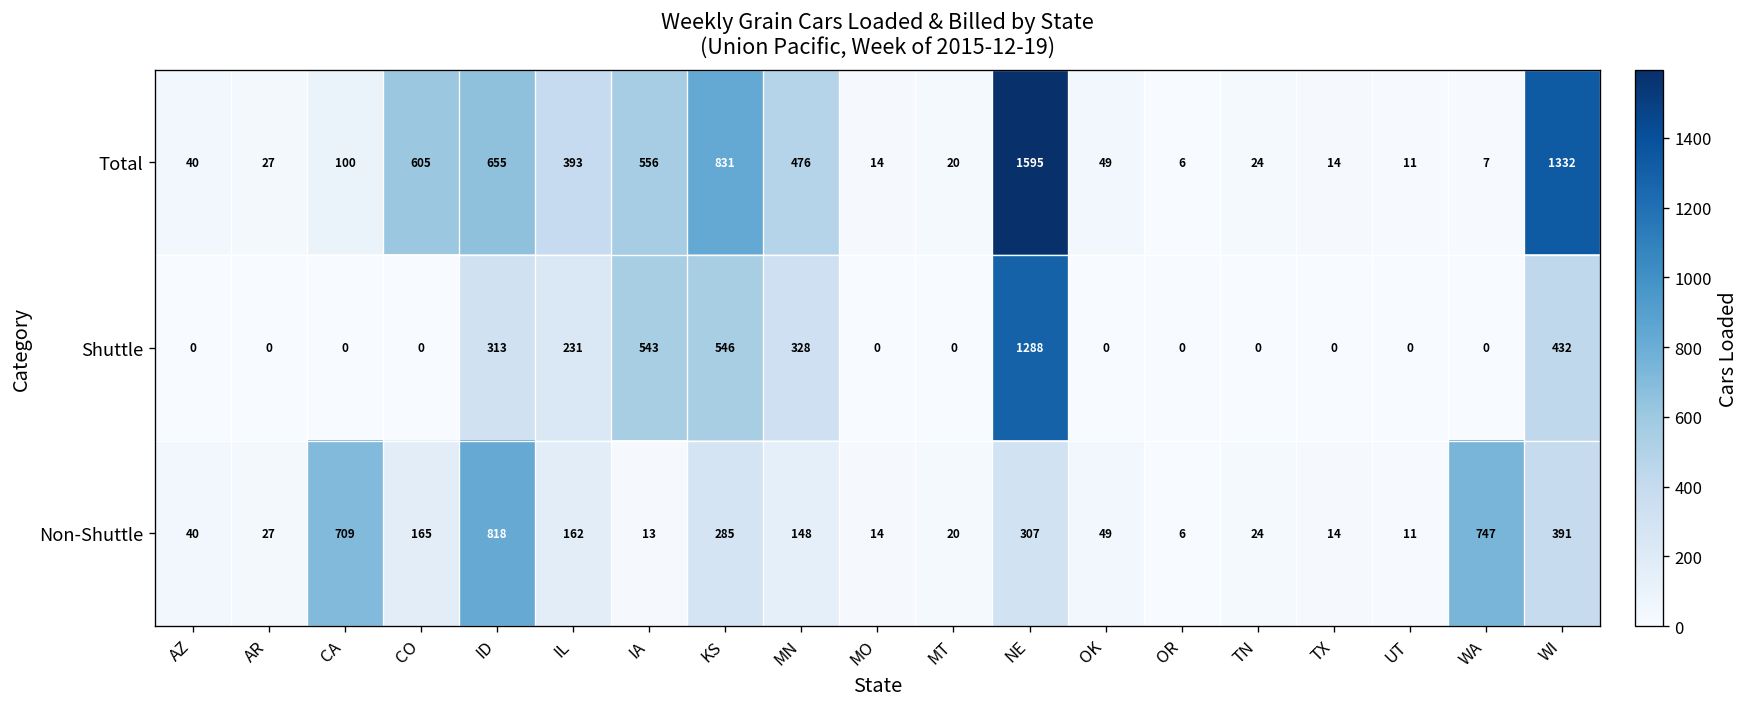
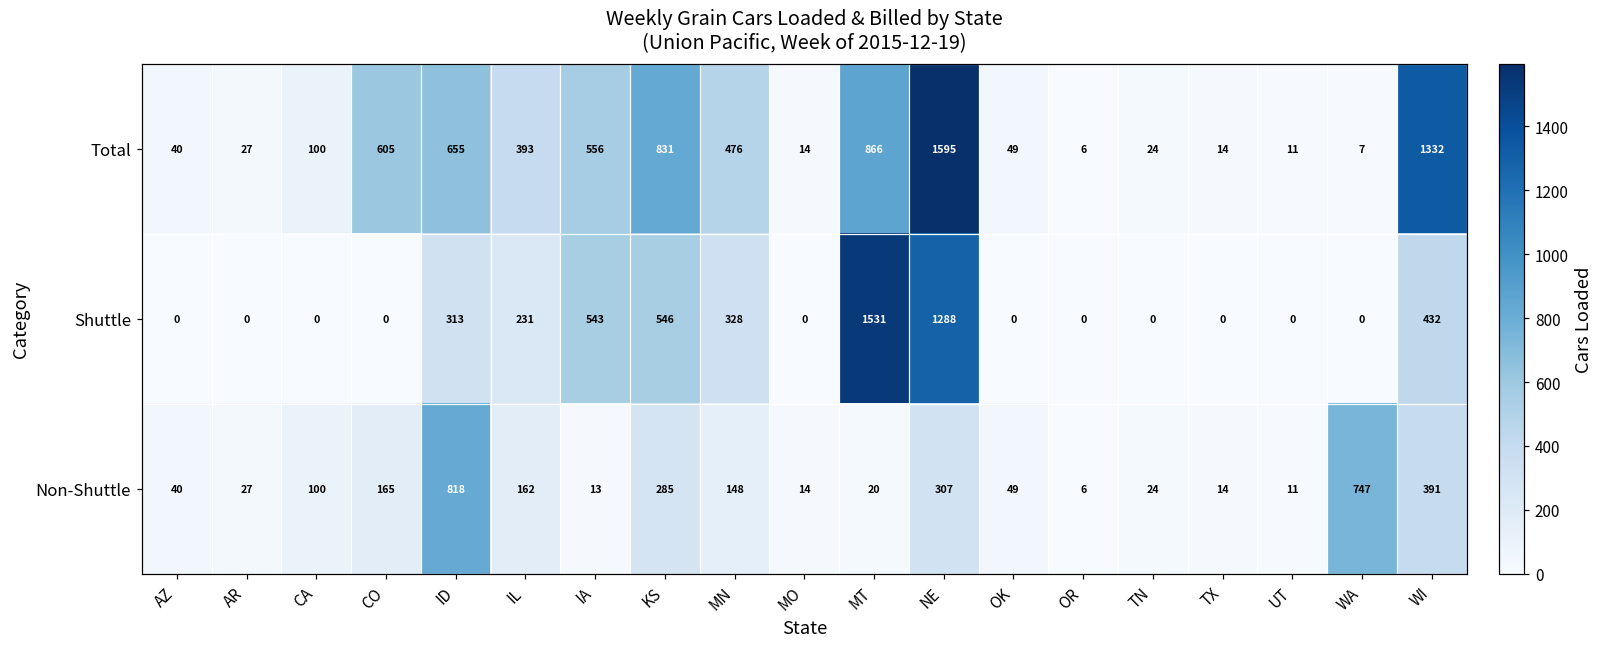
  {
    "Total": {
      "AZ": 40,
      "AR": 27,
      "CA": 100,
      "CO": 605,
      "ID": 655,
      "IL": 393,
      "IA": 556,
      "KS": 831,
      "MN": 476,
      "MO": 14,
-     "MT": 20,
+     "MT": 866,
      "NE": 1595,
      "OK": 49,
      "OR": 6,
      "TN": 24,
      "TX": 14,
      "UT": 11,
      "WA": 7,
      "WI": 1332
    },
    "Shuttle": {
      "AZ": 0,
      "AR": 0,
      "CA": 0,
      "CO": 0,
      "ID": 313,
      "IL": 231,
      "IA": 543,
      "KS": 546,
      "MN": 328,
      "MO": 0,
-     "MT": 0,
+     "MT": 1531,
      "NE": 1288,
      "OK": 0,
      "OR": 0,
      "TN": 0,
      "TX": 0,
      "UT": 0,
      "WA": 0,
      "WI": 432
    },
    "Non-Shuttle": {
      "AZ": 40,
      "AR": 27,
-     "CA": 709,
+     "CA": 100,
      "CO": 165,
      "ID": 818,
      "IL": 162,
      "IA": 13,
      "KS": 285,
      "MN": 148,
      "MO": 14,
      "MT": 20,
      "NE": 307,
      "OK": 49,
      "OR": 6,
      "TN": 24,
      "TX": 14,
      "UT": 11,
      "WA": 747,
      "WI": 391
    }
  }
